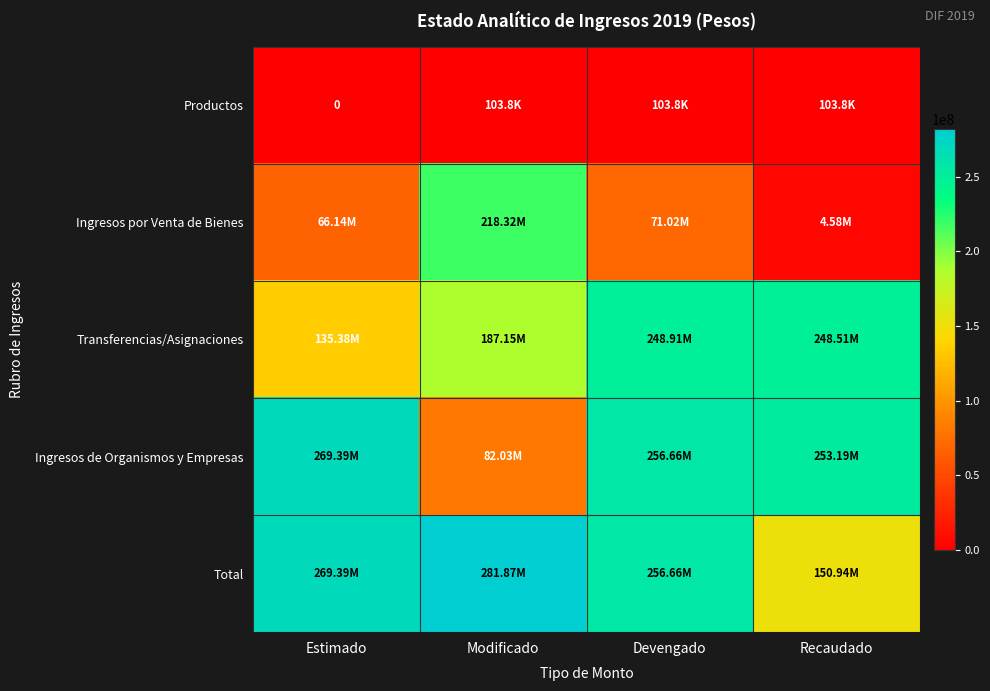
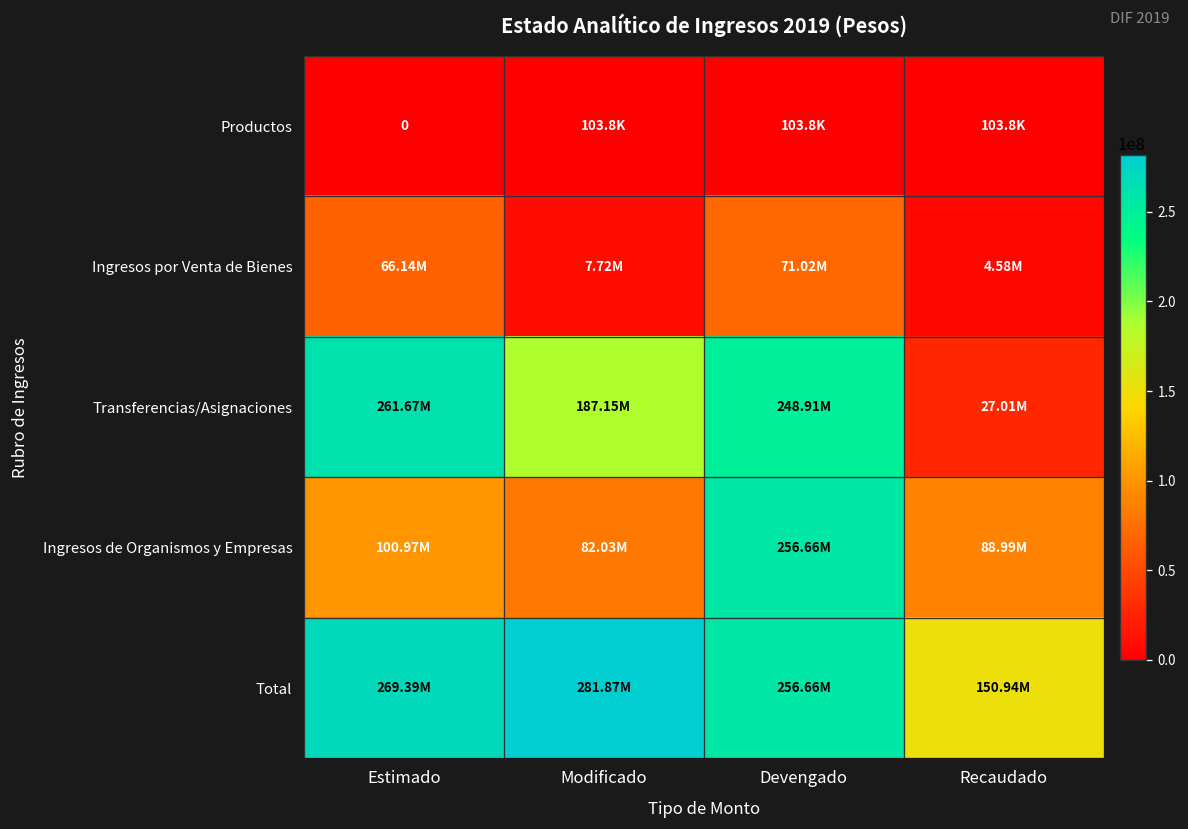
  {
    "Productos": {
      "Estimado": "0",
      "Modificado": "103.8K",
      "Devengado": "103.8K",
      "Recaudado": "103.8K"
    },
    "Ingresos por Venta de Bienes": {
      "Estimado": "66.14M",
-     "Modificado": "218.32M",
+     "Modificado": "7.72M",
      "Devengado": "71.02M",
      "Recaudado": "4.58M"
    },
    "Transferencias/Asignaciones": {
-     "Estimado": "135.38M",
+     "Estimado": "261.67M",
      "Modificado": "187.15M",
      "Devengado": "248.91M",
-     "Recaudado": "248.51M"
+     "Recaudado": "27.01M"
    },
    "Ingresos de Organismos y Empresas": {
-     "Estimado": "269.39M",
+     "Estimado": "100.97M",
      "Modificado": "82.03M",
      "Devengado": "256.66M",
-     "Recaudado": "253.19M"
+     "Recaudado": "88.99M"
    },
    "Total": {
      "Estimado": "269.39M",
      "Modificado": "281.87M",
      "Devengado": "256.66M",
      "Recaudado": "150.94M"
    }
  }
